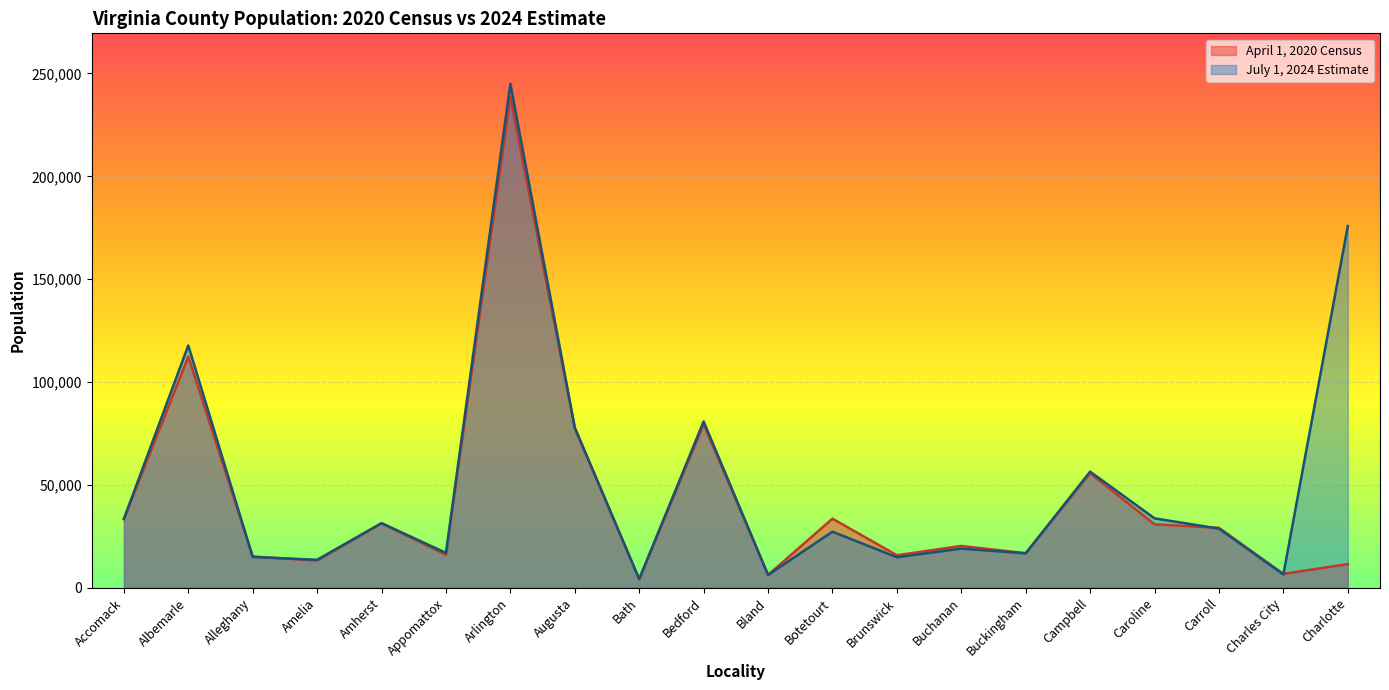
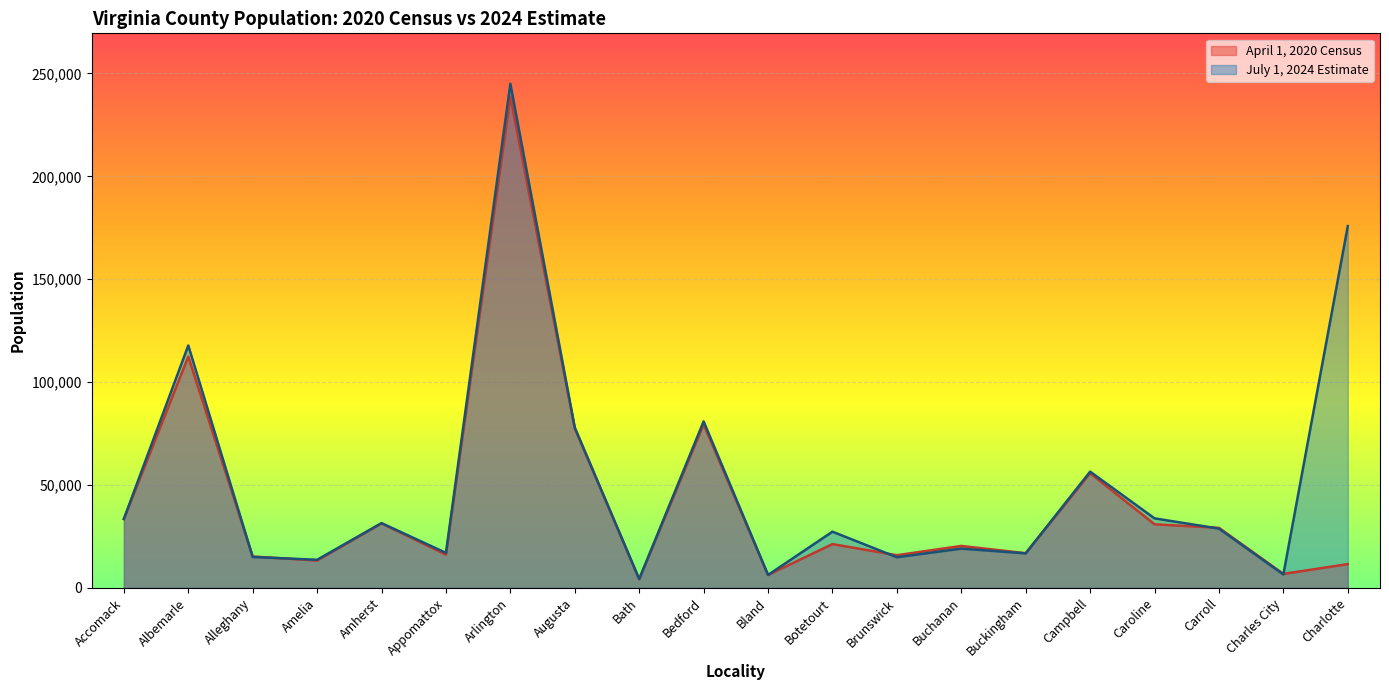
  {
    "April 1, 2020 Census": {
      "Albemarle": "112,000",
      "Arlington": "239,000",
      "Bedford": "79,000",
-     "Botetourt": "34,000",
+     "Botetourt": "21,000",
      "Buchanan": "20,000",
      "Caroline": "31,000",
      "Charlotte": "12,000"
    },
    "July 1, 2024 Estimate": {
      "Albemarle": "118,000",
      "Arlington": "245,000",
      "Bedford": "81,000",
      "Botetourt": "27,000",
      "Buchanan": "19,000",
      "Caroline": "34,000",
      "Charlotte": "176,000"
    }
  }
